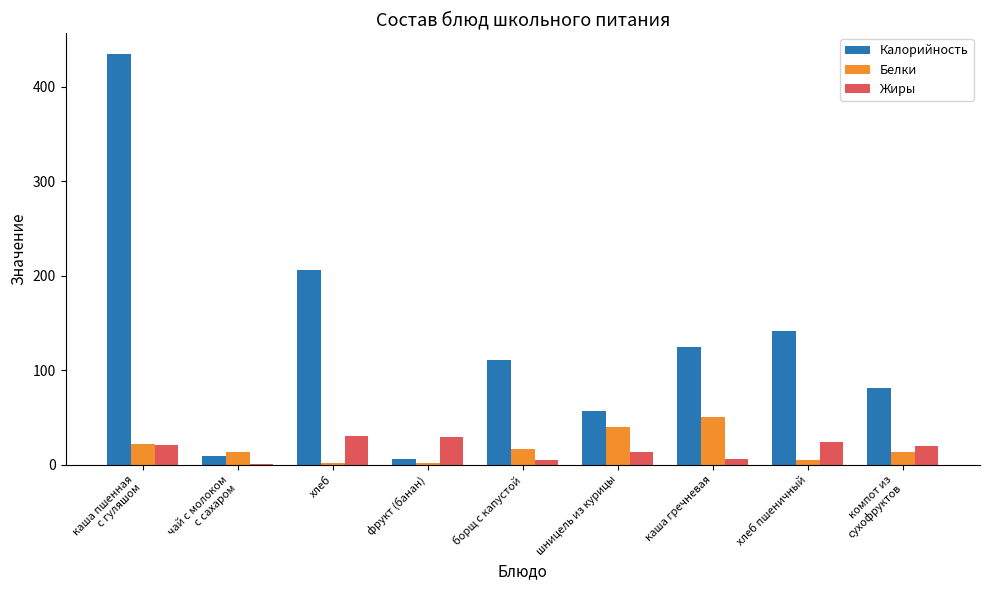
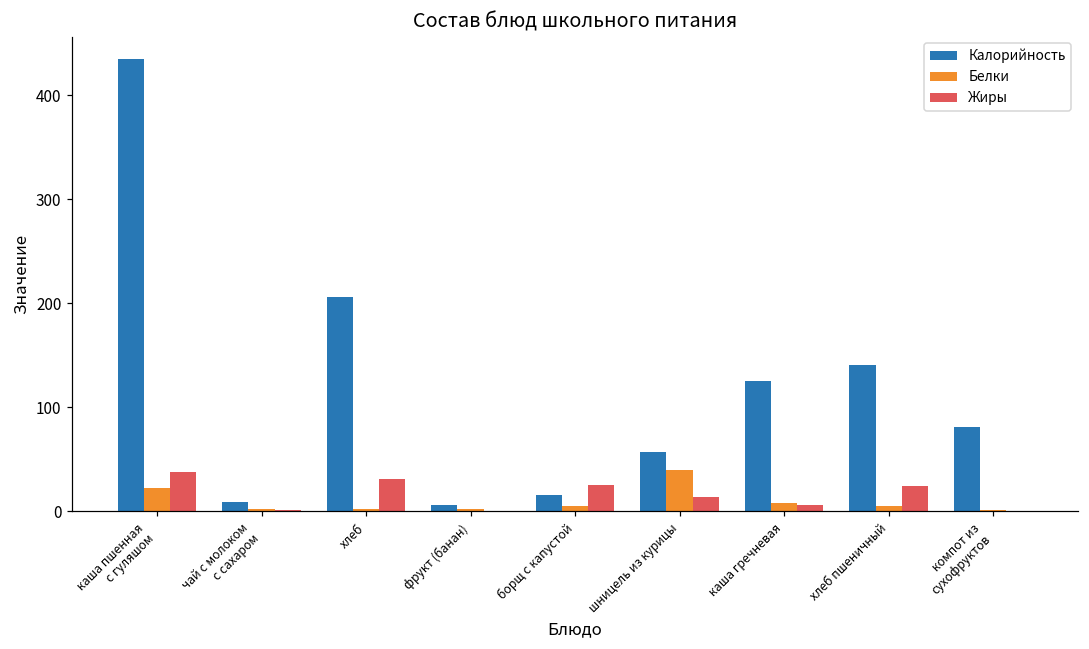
  {
    "Калорийность": {
      "каша пшенная с гуляшом": 430,
      "чай с молоком с сахаром": 10,
      "хлеб": 210,
      "фрукт (банан)": 10,
-     "борщ с капустой": 110,
+     "борщ с капустой": 20,
      "шницель из курицы": 60,
      "каша гречневая": 130,
      "хлеб пшеничный": 140,
      "компот из сухофруктов": 80
    },
    "Белки": {
      "каша пшенная с гуляшом": 20,
-     "чай с молоком с сахаром": 10,
-     "борщ с капустой": 20,
+     "чай с молоком с сахаром": 0,
+     "борщ с капустой": 10,
      "шницель из курицы": 40,
-     "каша гречневая": 50,
+     "каша гречневая": 10,
      "хлеб пшеничный": 10,
-     "компот из сухофруктов": 10
+     "компот из сухофруктов": 0
    },
    "Жиры": {
-     "каша пшенная с гуляшом": 20,
+     "каша пшенная с гуляшом": 40,
      "хлеб": 30,
-     "фрукт (банан)": 30,
-     "борщ с капустой": 0,
+     "фрукт (банан)": 0,
+     "борщ с капустой": 30,
      "шницель из курицы": 10,
      "каша гречневая": 10,
      "хлеб пшеничный": 20,
-     "компот из сухофруктов": 20
+     "компот из сухофруктов": 0
    }
  }
